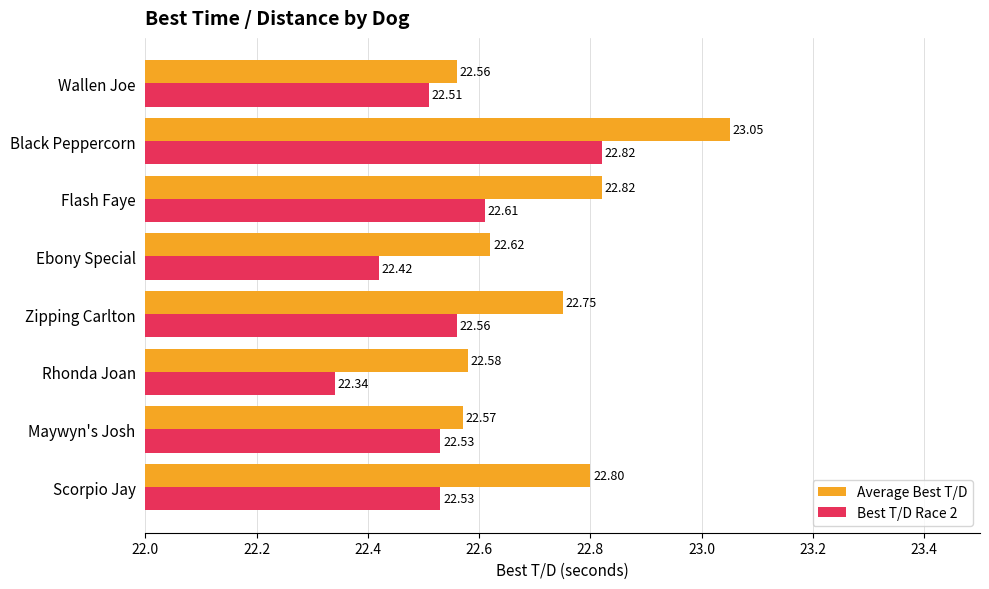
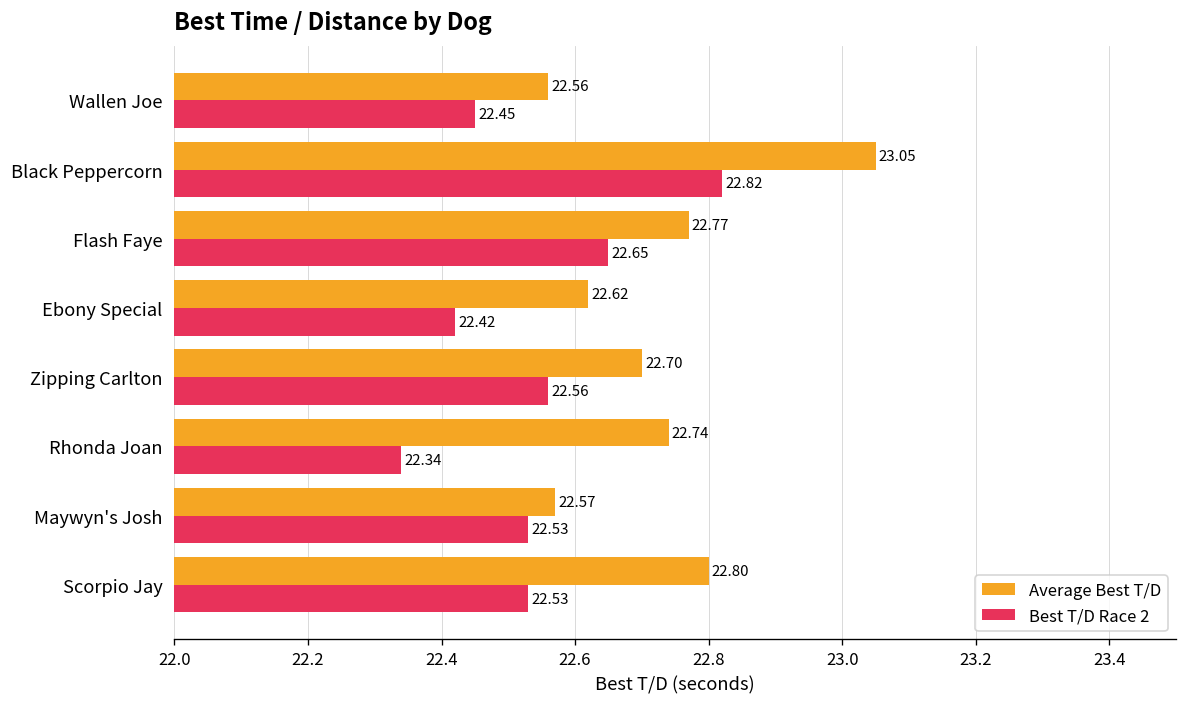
  {
    "Average Best T/D": {
      "Wallen Joe": 22.56,
      "Black Peppercorn": 23.05,
-     "Flash Faye": 22.82,
+     "Flash Faye": 22.77,
      "Ebony Special": 22.62,
-     "Zipping Carlton": 22.75,
-     "Rhonda Joan": 22.58,
+     "Zipping Carlton": 22.70,
+     "Rhonda Joan": 22.74,
      "Maywyn's Josh": 22.57,
      "Scorpio Jay": 22.80
    },
    "Best T/D Race 2": {
-     "Wallen Joe": 22.51,
+     "Wallen Joe": 22.45,
      "Black Peppercorn": 22.82,
-     "Flash Faye": 22.61,
+     "Flash Faye": 22.65,
      "Ebony Special": 22.42,
      "Zipping Carlton": 22.56,
      "Rhonda Joan": 22.34,
      "Maywyn's Josh": 22.53,
      "Scorpio Jay": 22.53
    }
  }
